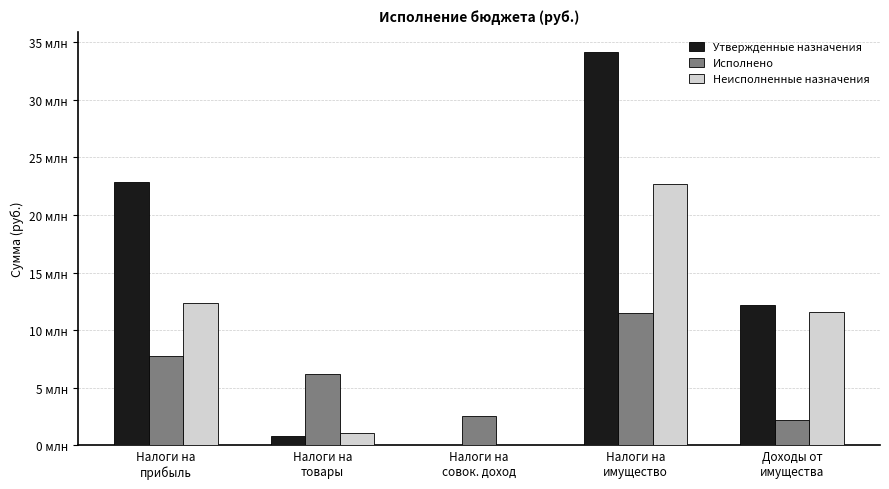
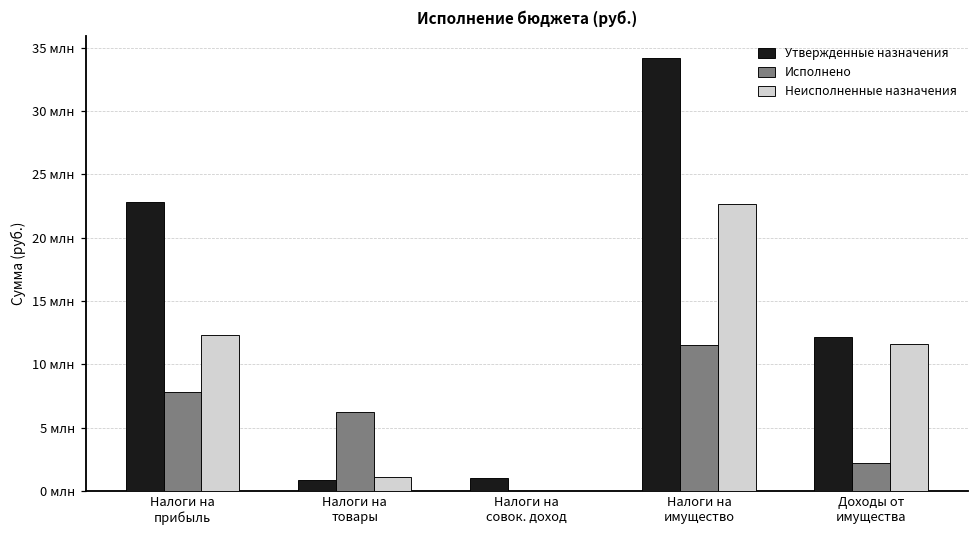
  {
    "Утвержденные назначения": {
      "Налоги на прибыль": "22.8 млн",
      "Налоги на товары": "0.9 млн",
-     "Налоги на совок. доход": "0.0 млн",
+     "Налоги на совок. доход": "1.1 млн",
      "Налоги на имущество": "34.2 млн",
      "Доходы от имущества": "12.2 млн"
    },
    "Исполнено": {
      "Налоги на прибыль": "7.8 млн",
      "Налоги на товары": "6.2 млн",
-     "Налоги на совок. доход": "2.5 млн",
+     "Налоги на совок. доход": "0.0 млн",
      "Налоги на имущество": "11.5 млн",
      "Доходы от имущества": "2.2 млн"
    },
    "Неисполненные назначения": {
      "Налоги на прибыль": "12.3 млн",
      "Налоги на товары": "1.1 млн",
      "Налоги на имущество": "22.7 млн",
      "Доходы от имущества": "11.6 млн"
    }
  }
